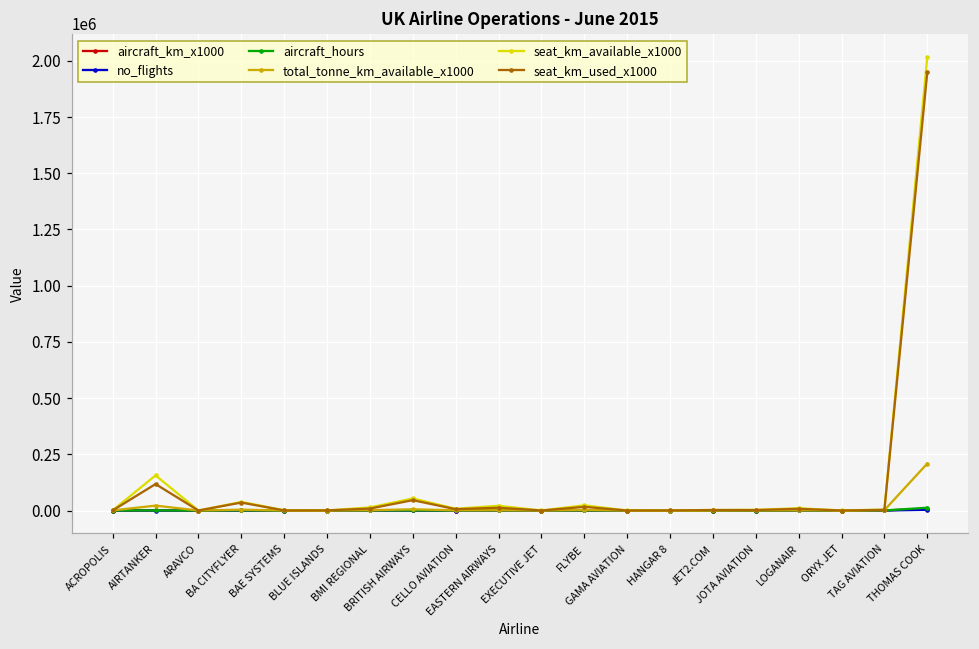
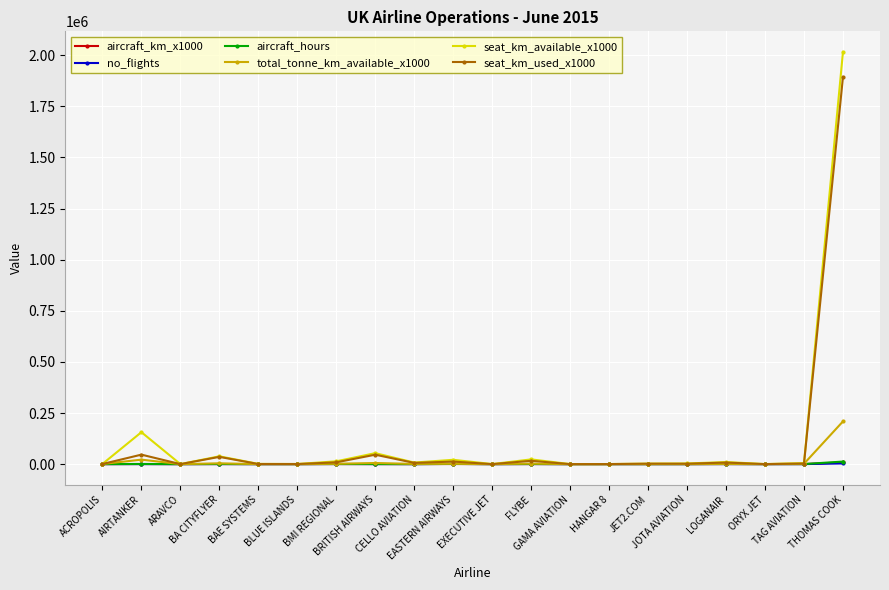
  {
    "seat_km_used_x1000": {
-     "AIRTANKER": 120000,
-     "THOMAS COOK": 1950000
+     "AIRTANKER": 50000,
+     "THOMAS COOK": 1890000
    }
  }
